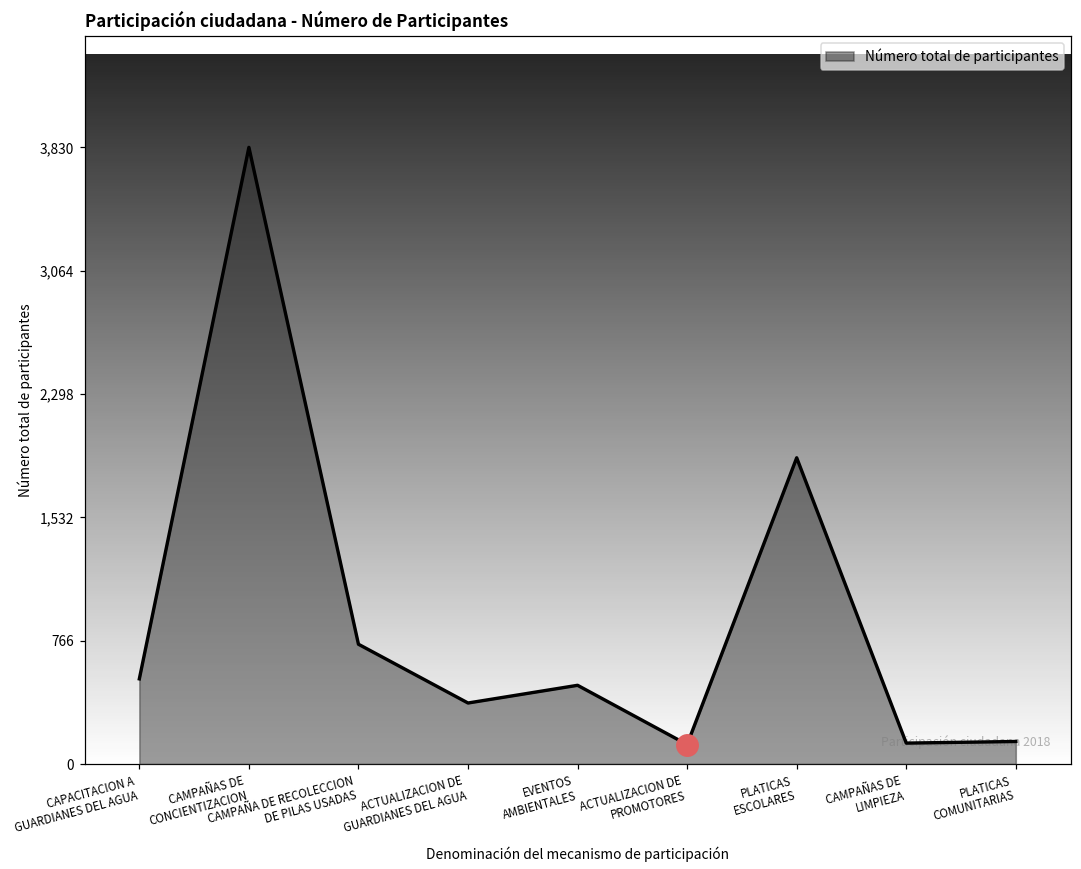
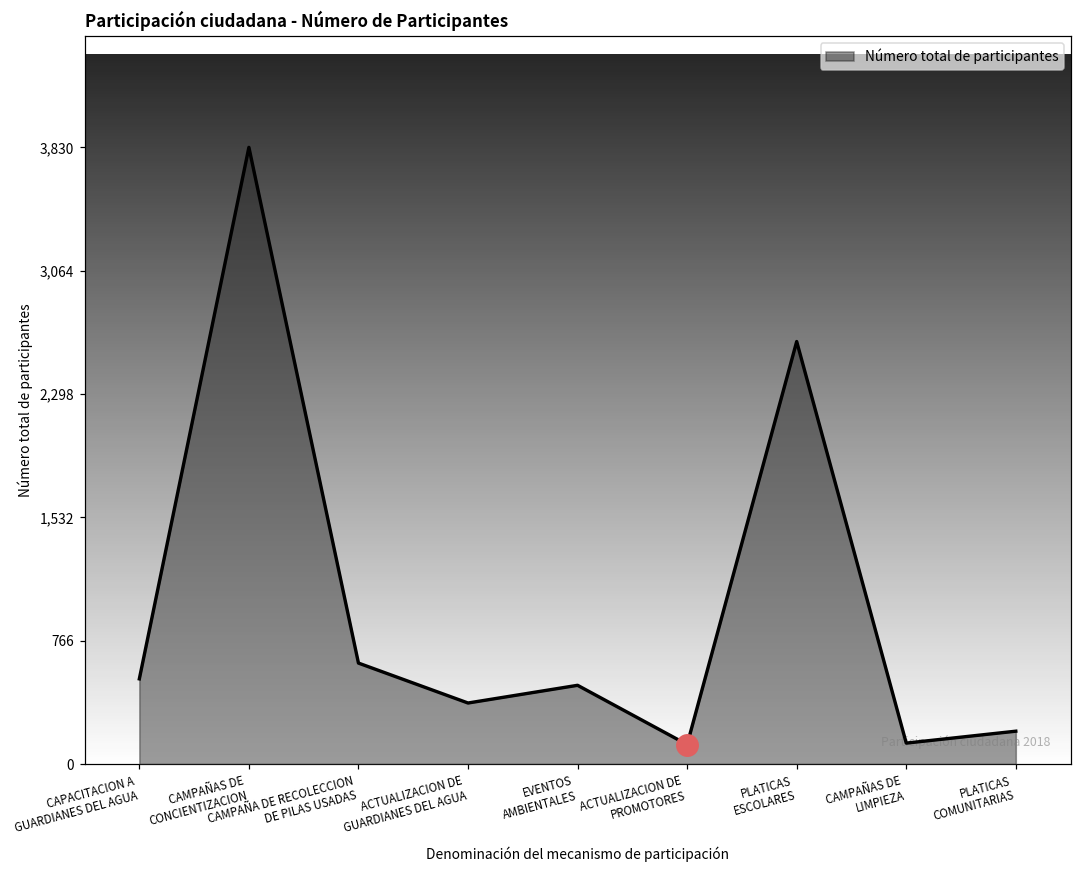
  {
    "Número total de participantes": {
      "CAPACITACION A GUARDIANES DEL AGUA": "530",
      "CAMPAÑAS DE CONCIENTIZACION": "3,830",
-     "CAMPAÑA DE RECOLECCION DE PILAS USADAS": "740",
+     "CAMPAÑA DE RECOLECCION DE PILAS USADAS": "630",
      "ACTUALIZACION DE GUARDIANES DEL AGUA": "380",
      "EVENTOS AMBIENTALES": "490",
-     "PLATICAS ESCOLARES": "1,900",
-     "PLATICAS COMUNITARIAS": "140"
+     "PLATICAS ESCOLARES": "2,620",
+     "PLATICAS COMUNITARIAS": "200"
    }
  }
